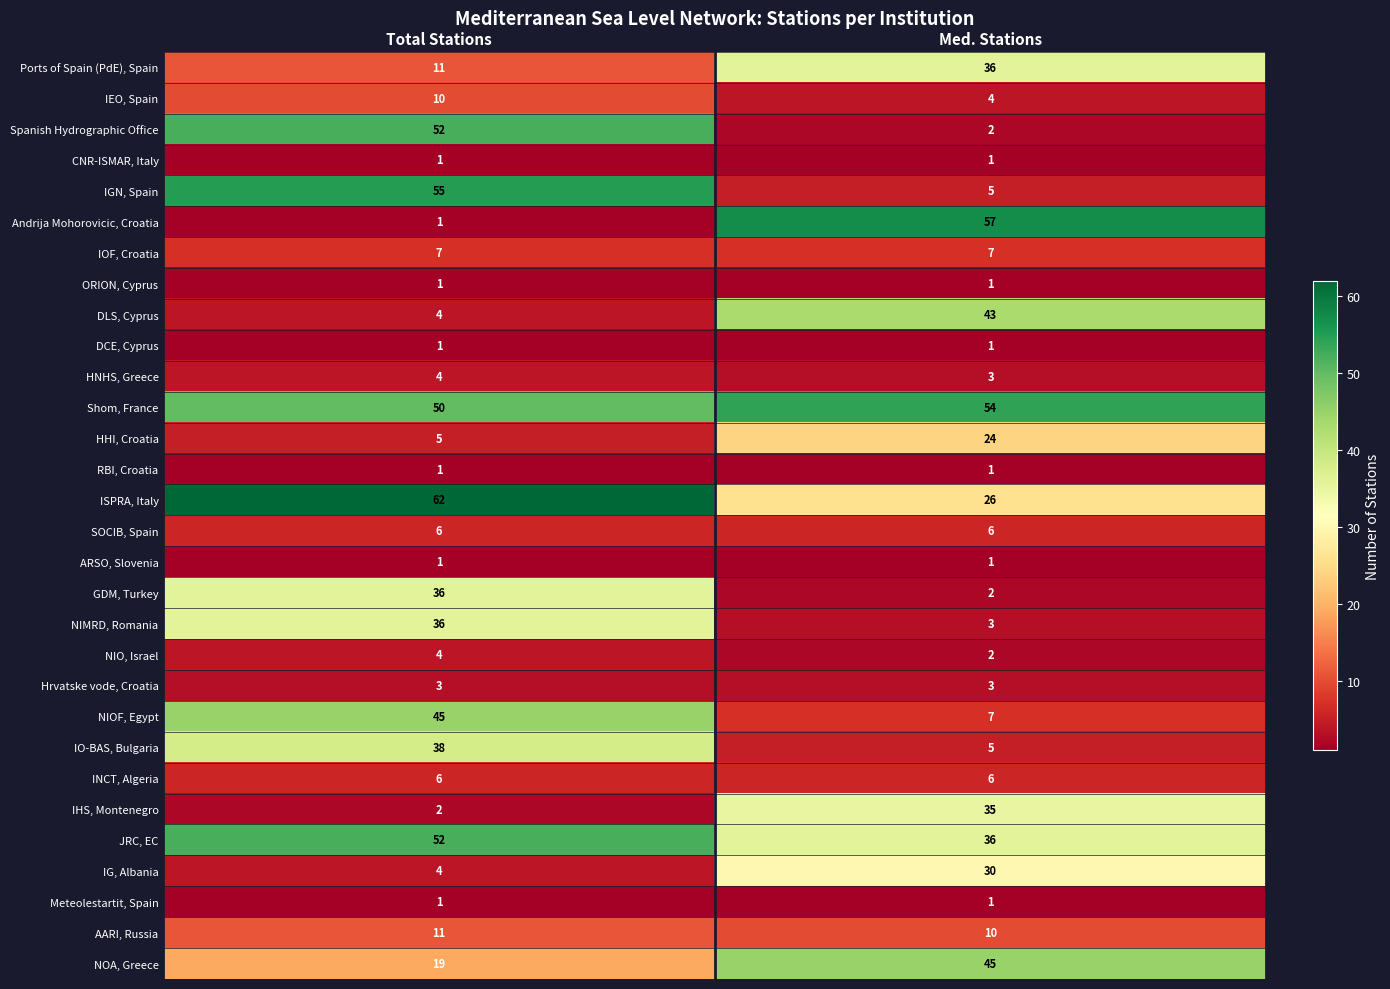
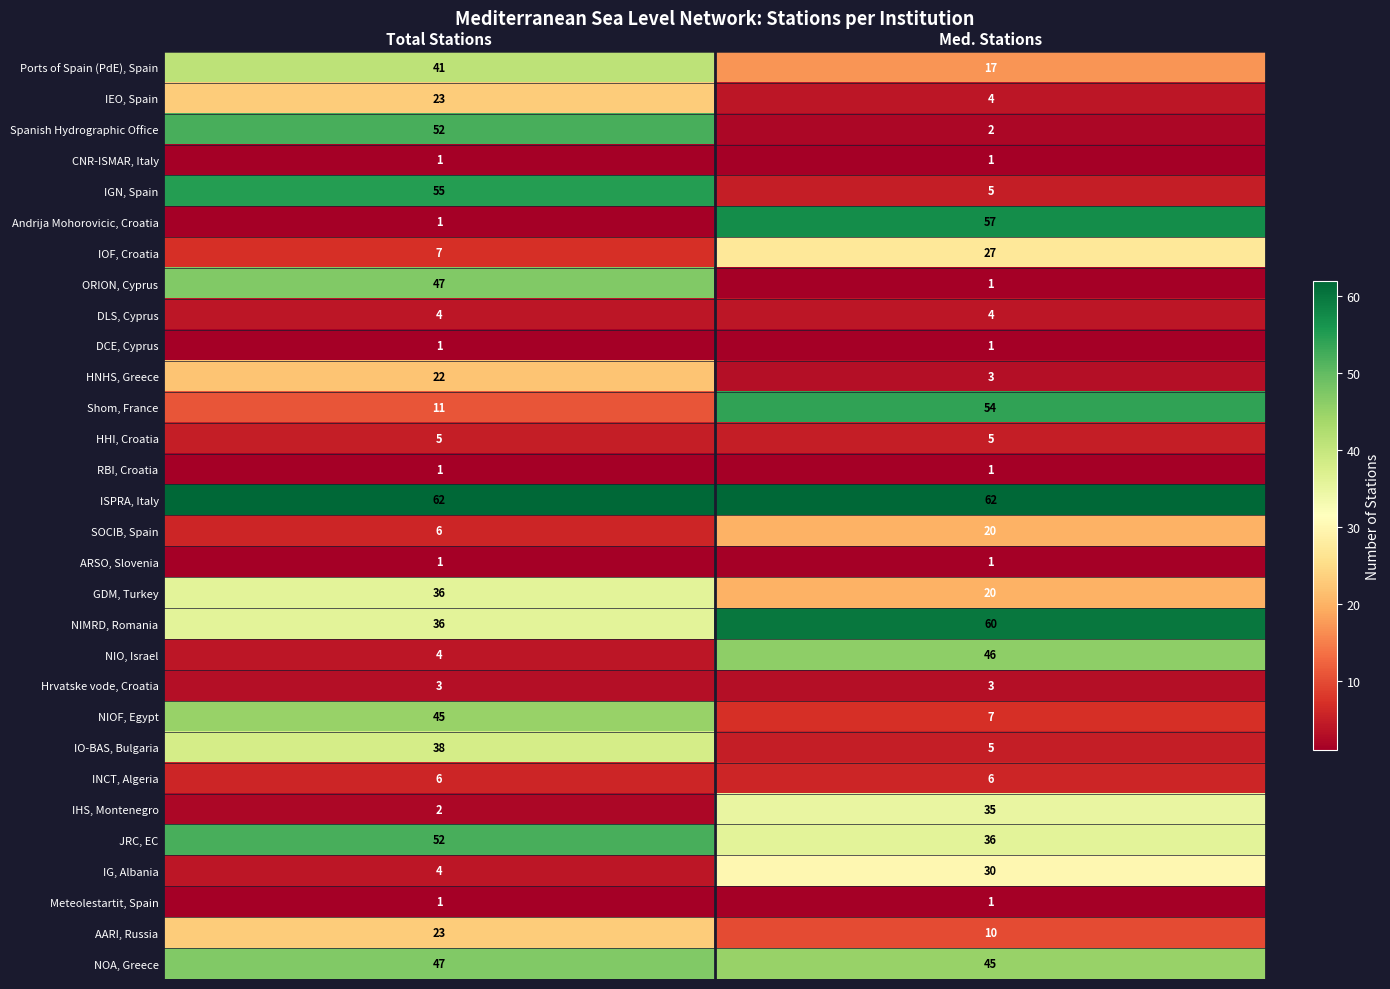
  {
    "Ports of Spain (PdE), Spain": {
-     "Total Stations": 11,
-     "Med. Stations": 36
+     "Total Stations": 41,
+     "Med. Stations": 17
    },
    "IEO, Spain": {
-     "Total Stations": 10,
+     "Total Stations": 23,
      "Med. Stations": 4
    },
    "Spanish Hydrographic Office": {
      "Total Stations": 52,
      "Med. Stations": 2
    },
    "CNR-ISMAR, Italy": {
      "Total Stations": 1,
      "Med. Stations": 1
    },
    "IGN, Spain": {
      "Total Stations": 55,
      "Med. Stations": 5
    },
    "Andrija Mohorovicic, Croatia": {
      "Total Stations": 1,
      "Med. Stations": 57
    },
    "IOF, Croatia": {
      "Total Stations": 7,
-     "Med. Stations": 7
+     "Med. Stations": 27
    },
    "ORION, Cyprus": {
-     "Total Stations": 1,
+     "Total Stations": 47,
      "Med. Stations": 1
    },
    "DLS, Cyprus": {
      "Total Stations": 4,
-     "Med. Stations": 43
+     "Med. Stations": 4
    },
    "DCE, Cyprus": {
      "Total Stations": 1,
      "Med. Stations": 1
    },
    "HNHS, Greece": {
-     "Total Stations": 4,
+     "Total Stations": 22,
      "Med. Stations": 3
    },
    "Shom, France": {
-     "Total Stations": 50,
+     "Total Stations": 11,
      "Med. Stations": 54
    },
    "HHI, Croatia": {
      "Total Stations": 5,
-     "Med. Stations": 24
+     "Med. Stations": 5
    },
    "RBI, Croatia": {
      "Total Stations": 1,
      "Med. Stations": 1
    },
    "ISPRA, Italy": {
      "Total Stations": 62,
-     "Med. Stations": 26
+     "Med. Stations": 62
    },
    "SOCIB, Spain": {
      "Total Stations": 6,
-     "Med. Stations": 6
+     "Med. Stations": 20
    },
    "ARSO, Slovenia": {
      "Total Stations": 1,
      "Med. Stations": 1
    },
    "GDM, Turkey": {
      "Total Stations": 36,
-     "Med. Stations": 2
+     "Med. Stations": 20
    },
    "NIMRD, Romania": {
      "Total Stations": 36,
-     "Med. Stations": 3
+     "Med. Stations": 60
    },
    "NIO, Israel": {
      "Total Stations": 4,
-     "Med. Stations": 2
+     "Med. Stations": 46
    },
    "Hrvatske vode, Croatia": {
      "Total Stations": 3,
      "Med. Stations": 3
    },
    "NIOF, Egypt": {
      "Total Stations": 45,
      "Med. Stations": 7
    },
    "IO-BAS, Bulgaria": {
      "Total Stations": 38,
      "Med. Stations": 5
    },
    "INCT, Algeria": {
      "Total Stations": 6,
      "Med. Stations": 6
    },
    "IHS, Montenegro": {
      "Total Stations": 2,
      "Med. Stations": 35
    },
    "JRC, EC": {
      "Total Stations": 52,
      "Med. Stations": 36
    },
    "IG, Albania": {
      "Total Stations": 4,
      "Med. Stations": 30
    },
    "Meteolestartit, Spain": {
      "Total Stations": 1,
      "Med. Stations": 1
    },
    "AARI, Russia": {
-     "Total Stations": 11,
+     "Total Stations": 23,
      "Med. Stations": 10
    },
    "NOA, Greece": {
-     "Total Stations": 19,
+     "Total Stations": 47,
      "Med. Stations": 45
    }
  }
